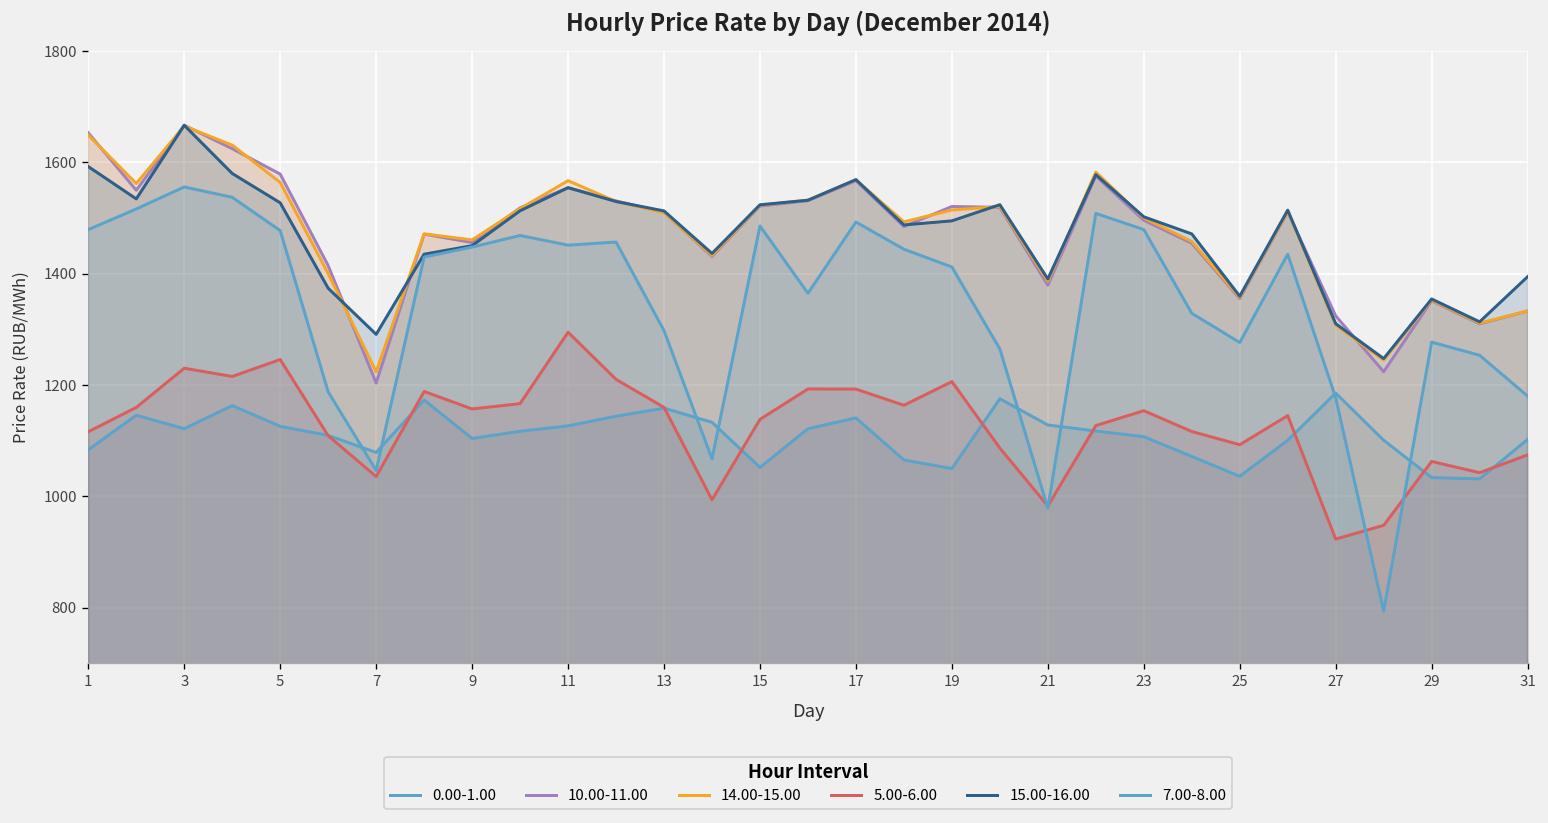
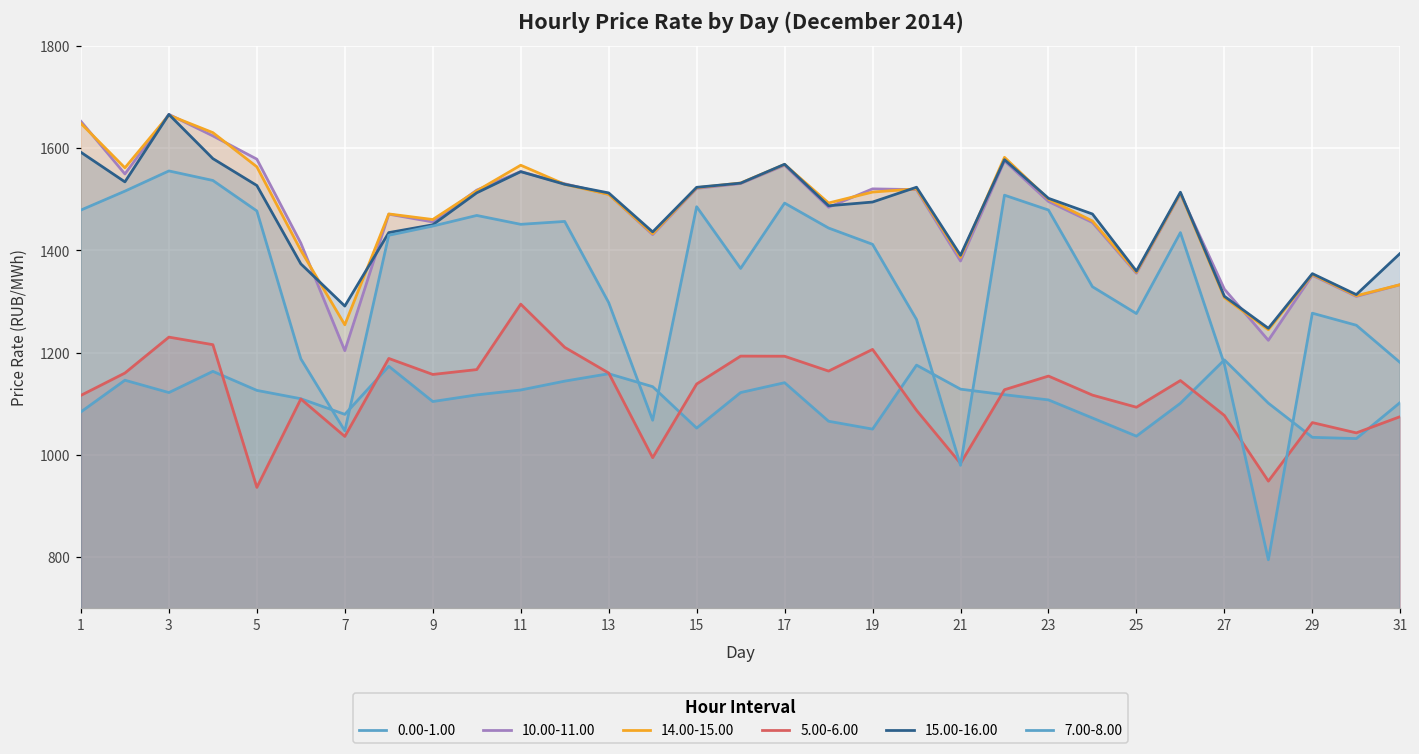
  {
    "10.00-11.00": {
      "5": 1580,
      "7": 1200,
      "19": 1520,
      "21": 1380,
      "27": 1320
    },
    "14.00-15.00": {
      "5": 1560,
-     "7": 1220,
+     "7": 1250,
      "11": 1570,
      "19": 1510
    },
    "5.00-6.00": {
      "1": 1120,
      "3": 1230,
-     "5": 1250,
+     "5": 940,
      "7": 1040,
      "9": 1160,
      "11": 1290,
      "15": 1140,
      "17": 1190,
      "19": 1210,
      "23": 1150,
      "25": 1090,
-     "27": 920,
+     "27": 1080,
      "29": 1060,
      "31": 1070
    },
    "15.00-16.00": {
      "1": 1590,
      "5": 1530,
      "7": 1290,
      "19": 1490,
      "31": 1390
    }
  }
